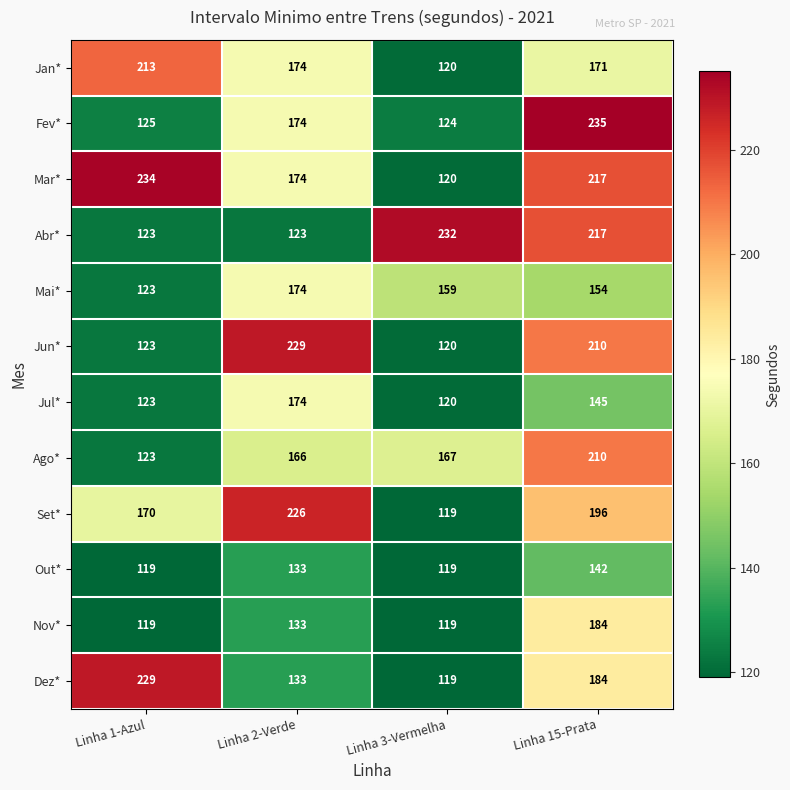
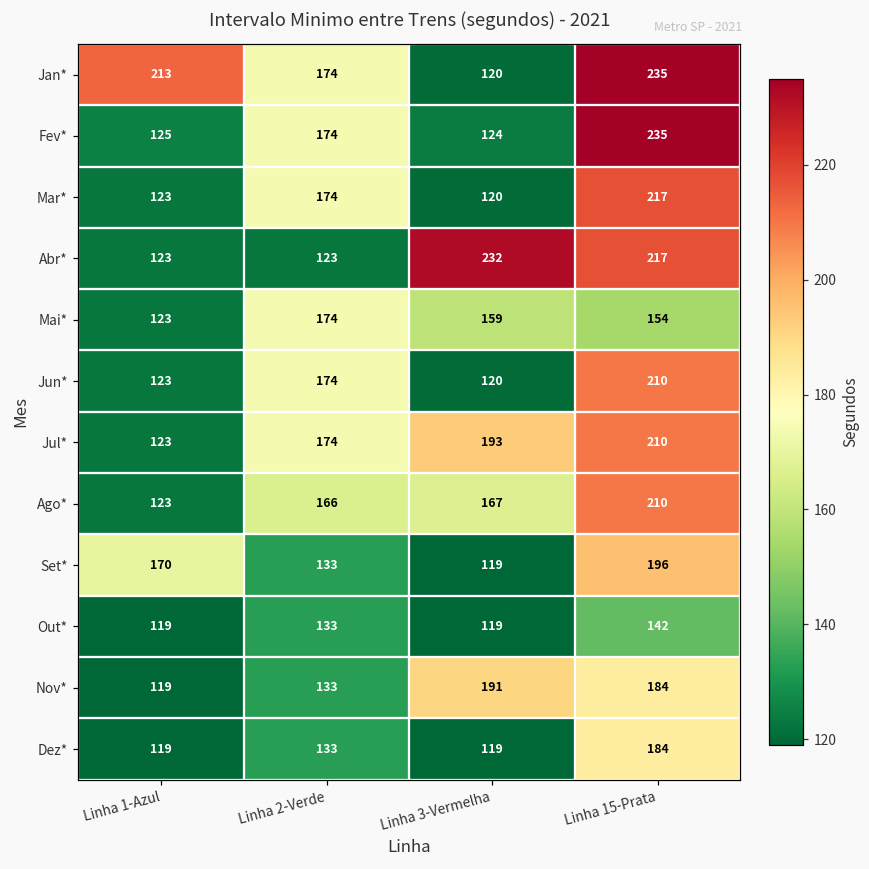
  {
    "Jan*": {
      "Linha 1-Azul": 213,
      "Linha 2-Verde": 174,
      "Linha 3-Vermelha": 120,
-     "Linha 15-Prata": 171
+     "Linha 15-Prata": 235
    },
    "Fev*": {
      "Linha 1-Azul": 125,
      "Linha 2-Verde": 174,
      "Linha 3-Vermelha": 124,
      "Linha 15-Prata": 235
    },
    "Mar*": {
-     "Linha 1-Azul": 234,
+     "Linha 1-Azul": 123,
      "Linha 2-Verde": 174,
      "Linha 3-Vermelha": 120,
      "Linha 15-Prata": 217
    },
    "Abr*": {
      "Linha 1-Azul": 123,
      "Linha 2-Verde": 123,
      "Linha 3-Vermelha": 232,
      "Linha 15-Prata": 217
    },
    "Mai*": {
      "Linha 1-Azul": 123,
      "Linha 2-Verde": 174,
      "Linha 3-Vermelha": 159,
      "Linha 15-Prata": 154
    },
    "Jun*": {
      "Linha 1-Azul": 123,
-     "Linha 2-Verde": 229,
+     "Linha 2-Verde": 174,
      "Linha 3-Vermelha": 120,
      "Linha 15-Prata": 210
    },
    "Jul*": {
      "Linha 1-Azul": 123,
      "Linha 2-Verde": 174,
-     "Linha 3-Vermelha": 120,
-     "Linha 15-Prata": 145
+     "Linha 3-Vermelha": 193,
+     "Linha 15-Prata": 210
    },
    "Ago*": {
      "Linha 1-Azul": 123,
      "Linha 2-Verde": 166,
      "Linha 3-Vermelha": 167,
      "Linha 15-Prata": 210
    },
    "Set*": {
      "Linha 1-Azul": 170,
-     "Linha 2-Verde": 226,
+     "Linha 2-Verde": 133,
      "Linha 3-Vermelha": 119,
      "Linha 15-Prata": 196
    },
    "Out*": {
      "Linha 1-Azul": 119,
      "Linha 2-Verde": 133,
      "Linha 3-Vermelha": 119,
      "Linha 15-Prata": 142
    },
    "Nov*": {
      "Linha 1-Azul": 119,
      "Linha 2-Verde": 133,
-     "Linha 3-Vermelha": 119,
+     "Linha 3-Vermelha": 191,
      "Linha 15-Prata": 184
    },
    "Dez*": {
-     "Linha 1-Azul": 229,
+     "Linha 1-Azul": 119,
      "Linha 2-Verde": 133,
      "Linha 3-Vermelha": 119,
      "Linha 15-Prata": 184
    }
  }
